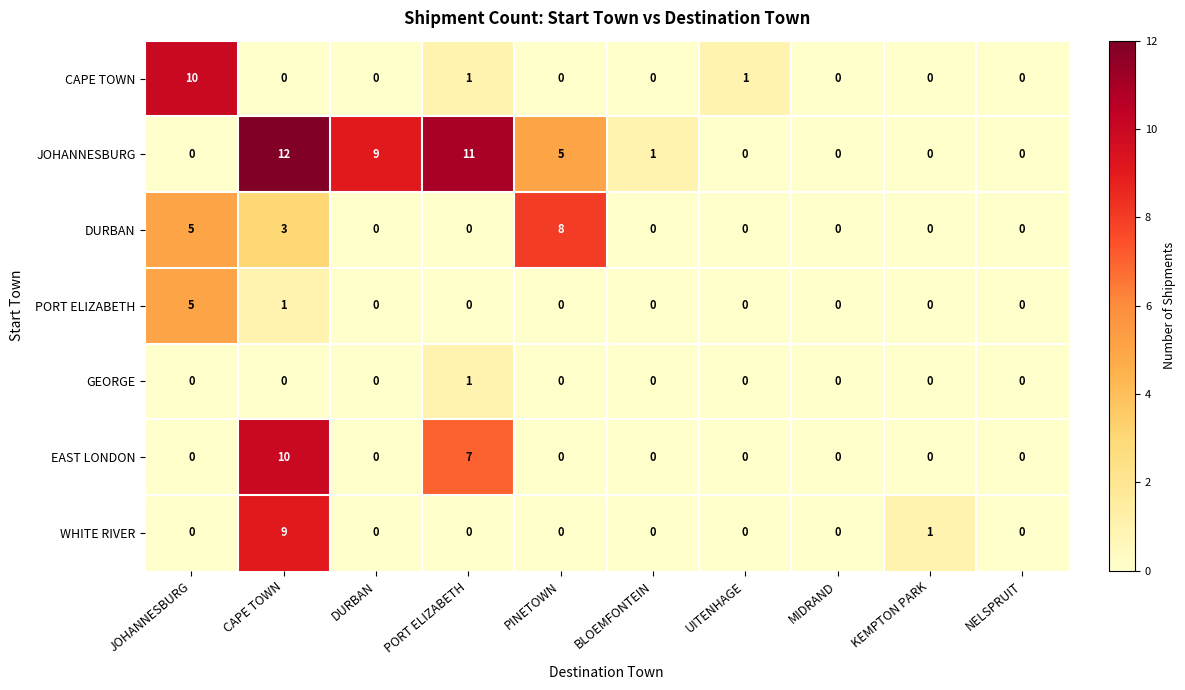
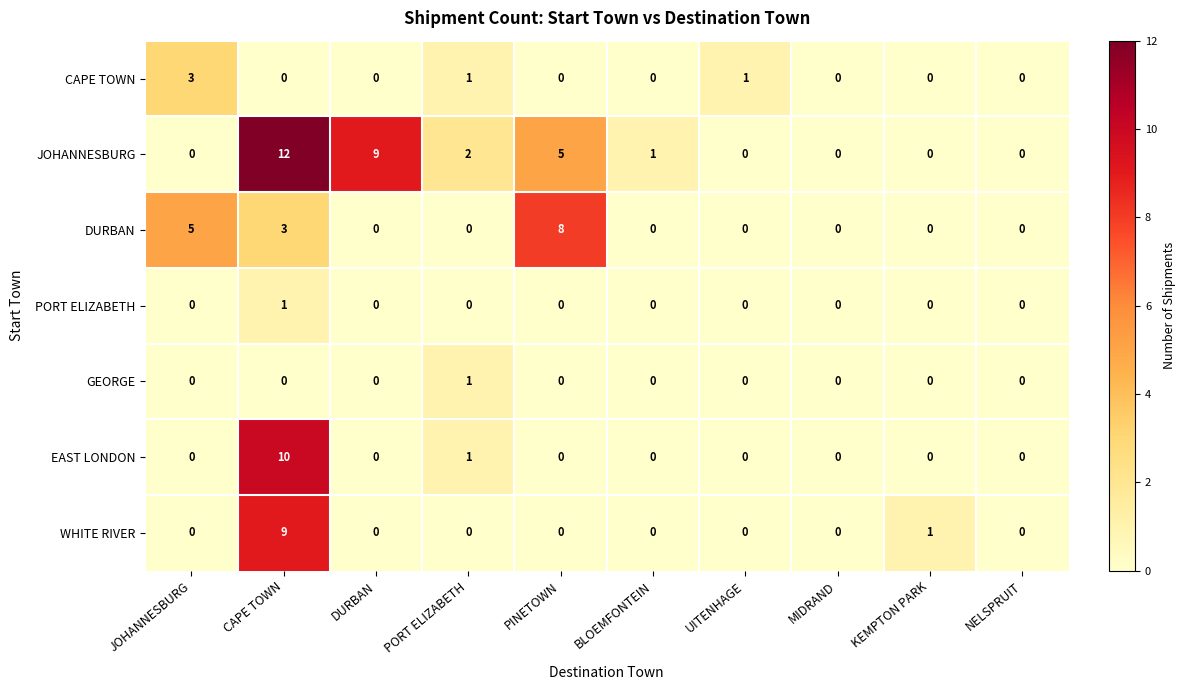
  {
    "CAPE TOWN": {
-     "JOHANNESBURG": 10,
+     "JOHANNESBURG": 3,
      "CAPE TOWN": 0,
      "DURBAN": 0,
      "PORT ELIZABETH": 1,
      "PINETOWN": 0,
      "BLOEMFONTEIN": 0,
      "UITENHAGE": 1,
      "MIDRAND": 0,
      "KEMPTON PARK": 0,
      "NELSPRUIT": 0
    },
    "JOHANNESBURG": {
      "JOHANNESBURG": 0,
      "CAPE TOWN": 12,
      "DURBAN": 9,
-     "PORT ELIZABETH": 11,
+     "PORT ELIZABETH": 2,
      "PINETOWN": 5,
      "BLOEMFONTEIN": 1,
      "UITENHAGE": 0,
      "MIDRAND": 0,
      "KEMPTON PARK": 0,
      "NELSPRUIT": 0
    },
    "DURBAN": {
      "JOHANNESBURG": 5,
      "CAPE TOWN": 3,
      "DURBAN": 0,
      "PORT ELIZABETH": 0,
      "PINETOWN": 8,
      "BLOEMFONTEIN": 0,
      "UITENHAGE": 0,
      "MIDRAND": 0,
      "KEMPTON PARK": 0,
      "NELSPRUIT": 0
    },
    "PORT ELIZABETH": {
-     "JOHANNESBURG": 5,
+     "JOHANNESBURG": 0,
      "CAPE TOWN": 1,
      "DURBAN": 0,
      "PORT ELIZABETH": 0,
      "PINETOWN": 0,
      "BLOEMFONTEIN": 0,
      "UITENHAGE": 0,
      "MIDRAND": 0,
      "KEMPTON PARK": 0,
      "NELSPRUIT": 0
    },
    "GEORGE": {
      "JOHANNESBURG": 0,
      "CAPE TOWN": 0,
      "DURBAN": 0,
      "PORT ELIZABETH": 1,
      "PINETOWN": 0,
      "BLOEMFONTEIN": 0,
      "UITENHAGE": 0,
      "MIDRAND": 0,
      "KEMPTON PARK": 0,
      "NELSPRUIT": 0
    },
    "EAST LONDON": {
      "JOHANNESBURG": 0,
      "CAPE TOWN": 10,
      "DURBAN": 0,
-     "PORT ELIZABETH": 7,
+     "PORT ELIZABETH": 1,
      "PINETOWN": 0,
      "BLOEMFONTEIN": 0,
      "UITENHAGE": 0,
      "MIDRAND": 0,
      "KEMPTON PARK": 0,
      "NELSPRUIT": 0
    },
    "WHITE RIVER": {
      "JOHANNESBURG": 0,
      "CAPE TOWN": 9,
      "DURBAN": 0,
      "PORT ELIZABETH": 0,
      "PINETOWN": 0,
      "BLOEMFONTEIN": 0,
      "UITENHAGE": 0,
      "MIDRAND": 0,
      "KEMPTON PARK": 1,
      "NELSPRUIT": 0
    }
  }
